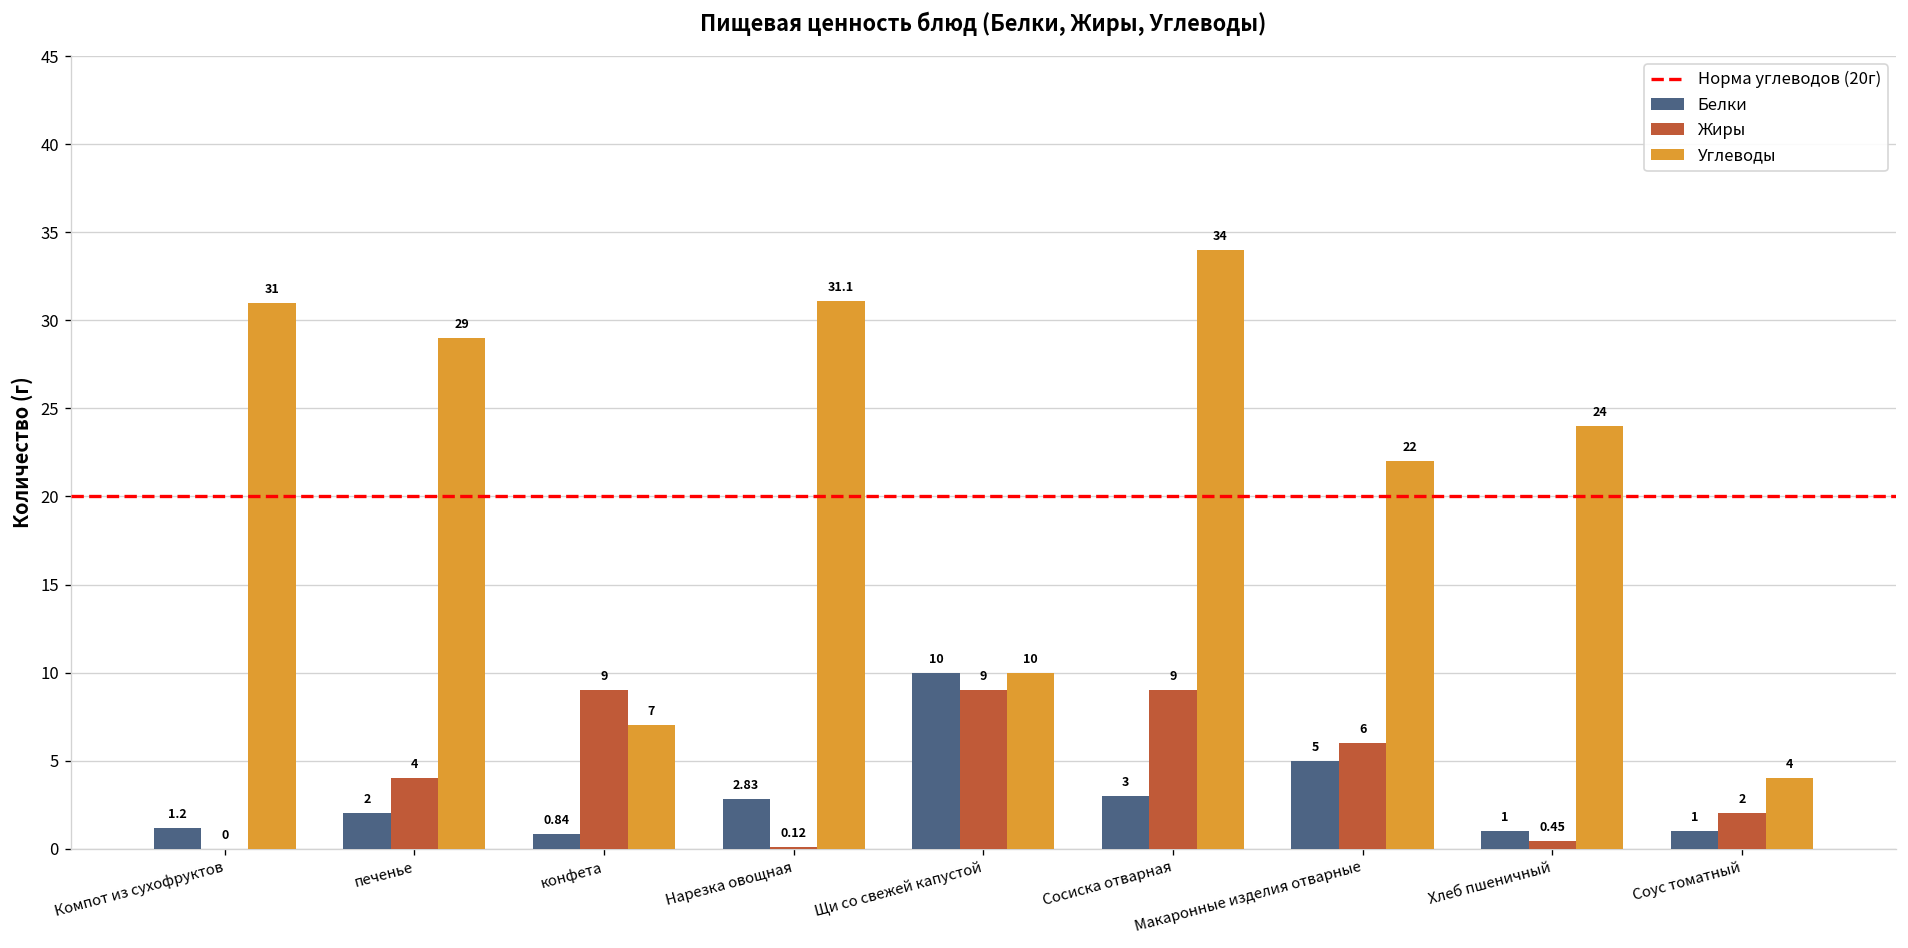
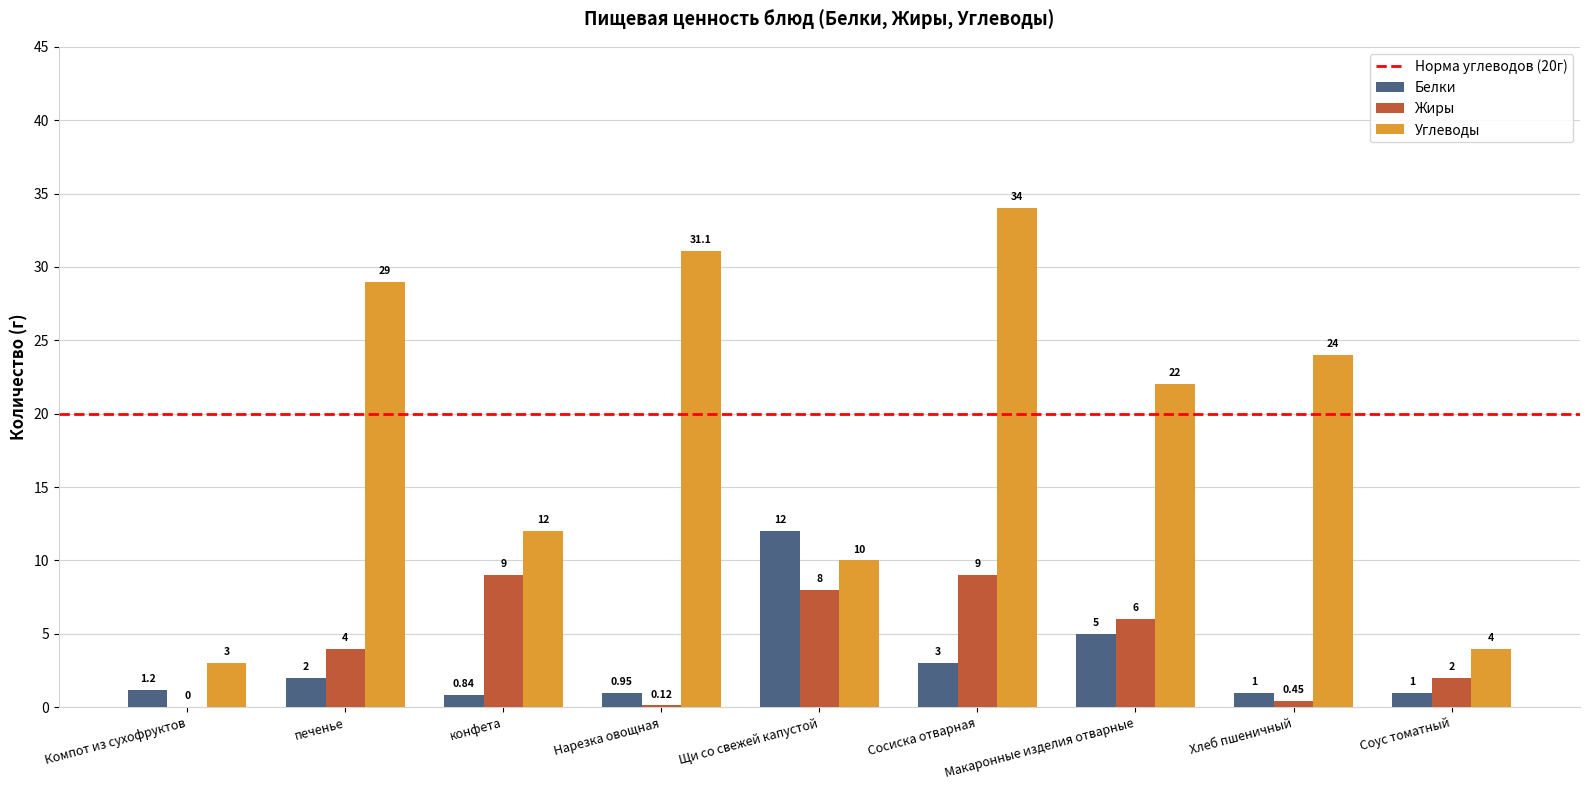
  {
    "Белки": {
      "Компот из сухофруктов": 1.2,
      "печенье": 2,
      "конфета": 0.84,
-     "Нарезка овощная": 2.83,
-     "Щи со свежей капустой": 10,
+     "Нарезка овощная": 0.95,
+     "Щи со свежей капустой": 12,
      "Сосиска отварная": 3,
      "Макаронные изделия отварные": 5,
      "Хлеб пшеничный": 1,
      "Соус томатный": 1
    },
    "Жиры": {
      "Компот из сухофруктов": 0,
      "печенье": 4,
      "конфета": 9,
      "Нарезка овощная": 0.12,
-     "Щи со свежей капустой": 9,
+     "Щи со свежей капустой": 8,
      "Сосиска отварная": 9,
      "Макаронные изделия отварные": 6,
      "Хлеб пшеничный": 0.45,
      "Соус томатный": 2
    },
    "Углеводы": {
-     "Компот из сухофруктов": 31,
+     "Компот из сухофруктов": 3,
      "печенье": 29,
-     "конфета": 7,
+     "конфета": 12,
      "Нарезка овощная": 31.1,
      "Щи со свежей капустой": 10,
      "Сосиска отварная": 34,
      "Макаронные изделия отварные": 22,
      "Хлеб пшеничный": 24,
      "Соус томатный": 4
    }
  }
